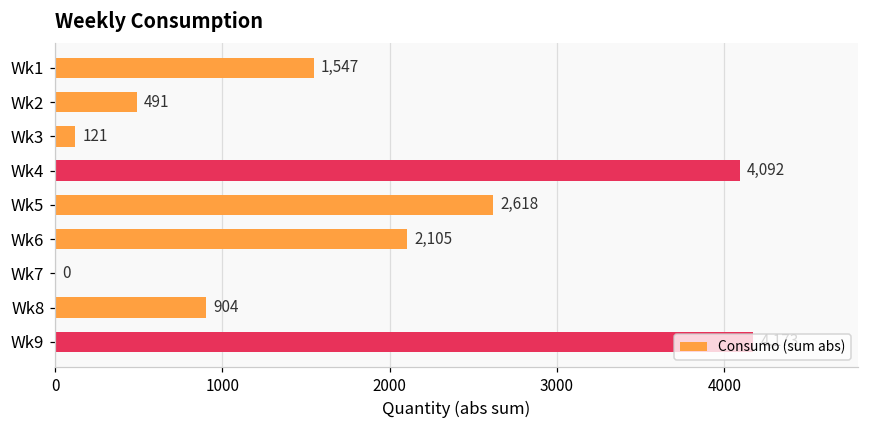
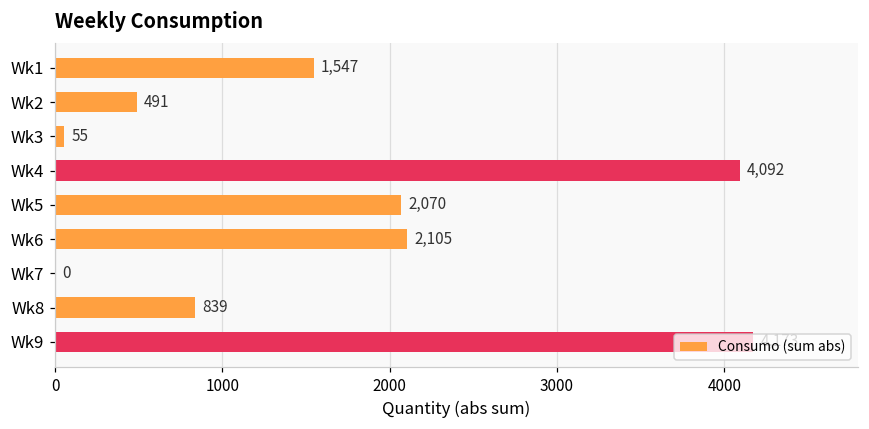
  {
    "Wk1": "1,547",
    "Wk2": "491",
-   "Wk3": "121",
+   "Wk3": "55",
    "Wk4": "4,092",
-   "Wk5": "2,618",
+   "Wk5": "2,070",
    "Wk6": "2,105",
    "Wk7": "0",
-   "Wk8": "904"
+   "Wk8": "839"
  }
